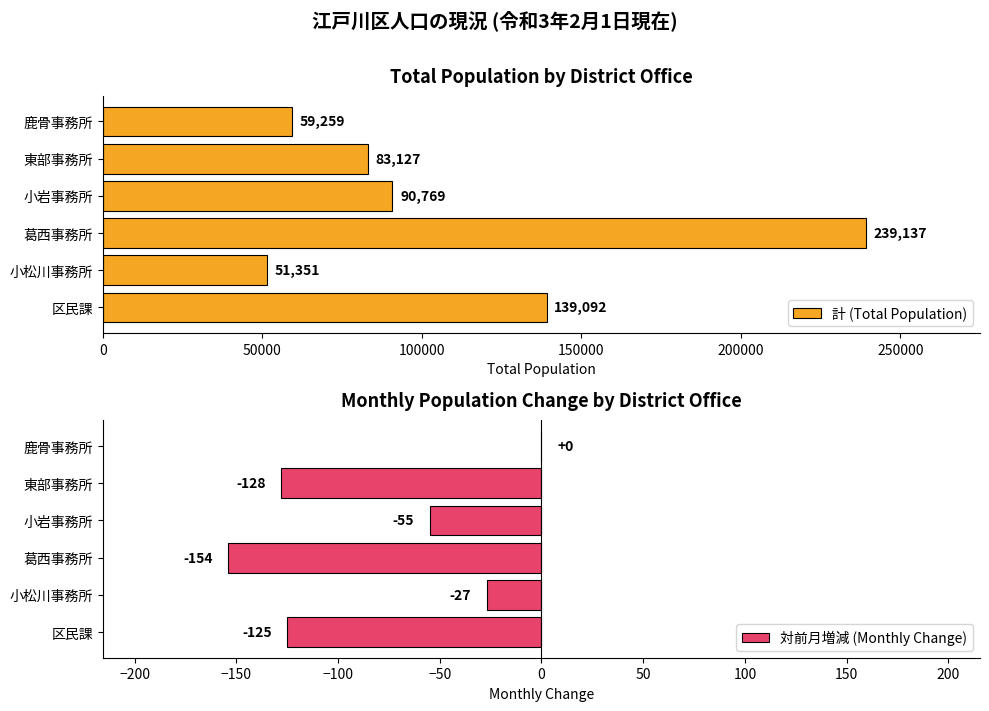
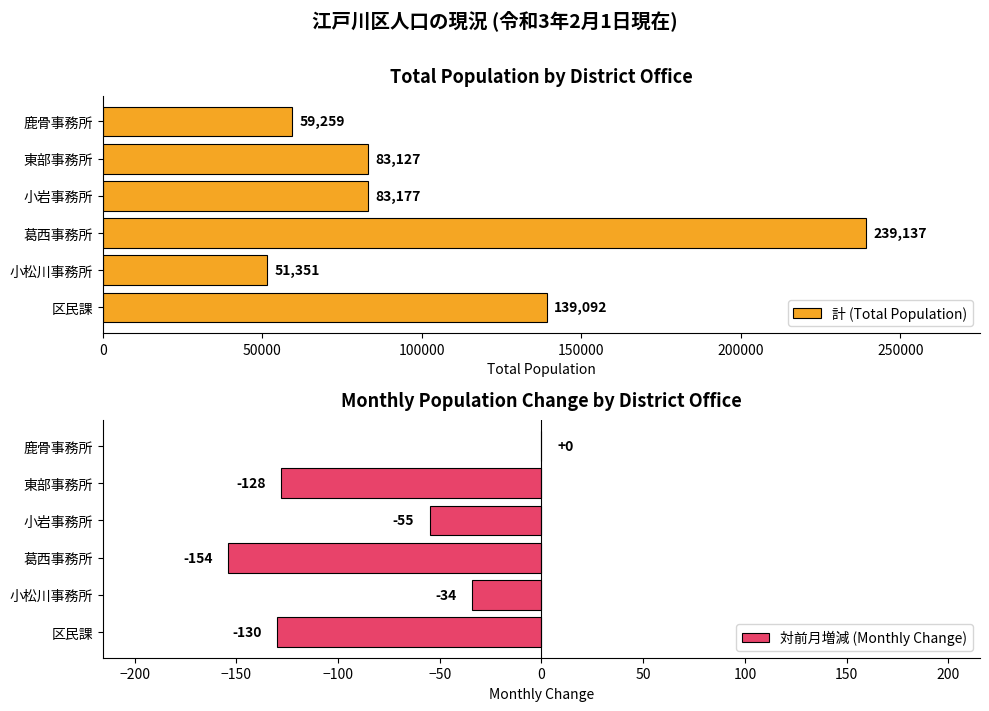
  {
    "Total Population by District Office": {
      "鹿骨事務所": "59,259",
      "東部事務所": "83,127",
-     "小岩事務所": "90,769",
+     "小岩事務所": "83,177",
      "葛西事務所": "239,137",
      "小松川事務所": "51,351",
      "区民課": "139,092"
    },
    "Monthly Population Change by District Office": {
      "鹿骨事務所": "+0",
      "東部事務所": "-128",
      "小岩事務所": "-55",
      "葛西事務所": "-154",
-     "小松川事務所": "-27",
-     "区民課": "-125"
+     "小松川事務所": "-34",
+     "区民課": "-130"
    }
  }
